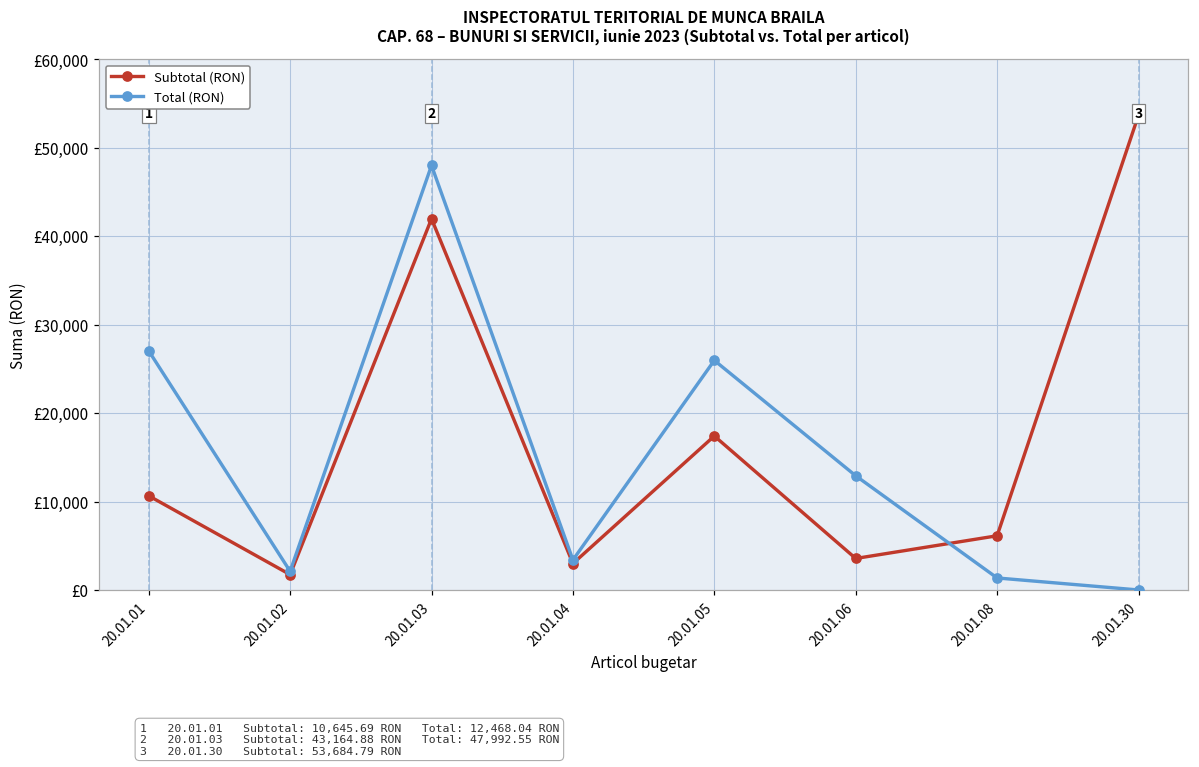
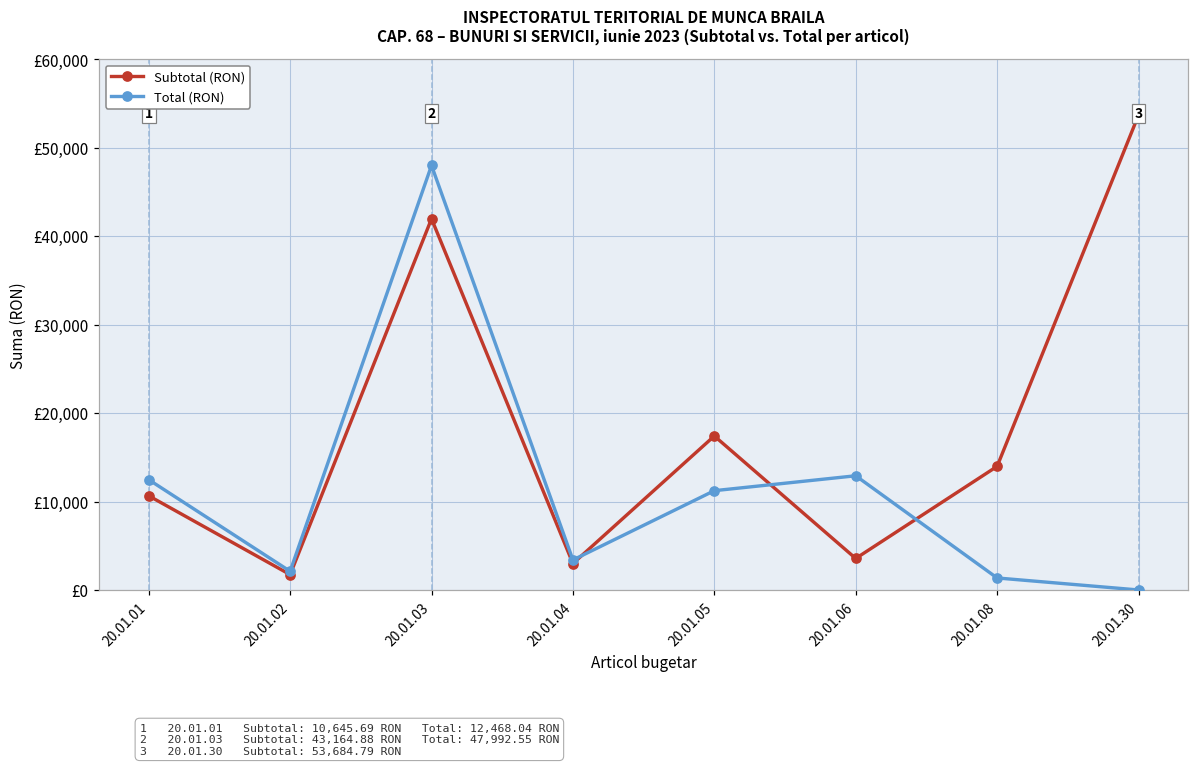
  {
    "Subtotal (RON)": {
      "20.01.01": "£11,000",
      "20.01.02": "£2,000",
      "20.01.03": "£42,000",
      "20.01.04": "£3,000",
      "20.01.05": "£17,000",
      "20.01.06": "£4,000",
-     "20.01.08": "£6,000"
+     "20.01.08": "£14,000"
    },
    "Total (RON)": {
-     "20.01.01": "£27,000",
+     "20.01.01": "£12,000",
      "20.01.02": "£2,000",
      "20.01.03": "£48,000",
      "20.01.04": "£3,000",
-     "20.01.05": "£26,000",
+     "20.01.05": "£11,000",
      "20.01.06": "£13,000",
      "20.01.08": "£1,000",
      "20.01.30": "£0"
    }
  }
